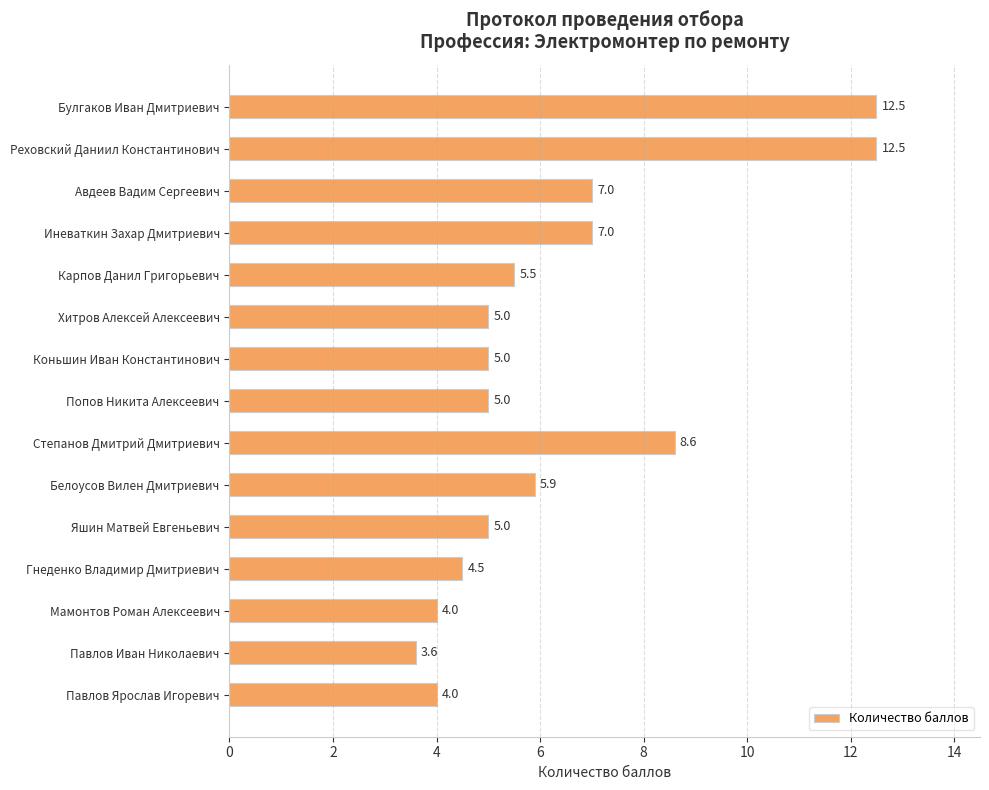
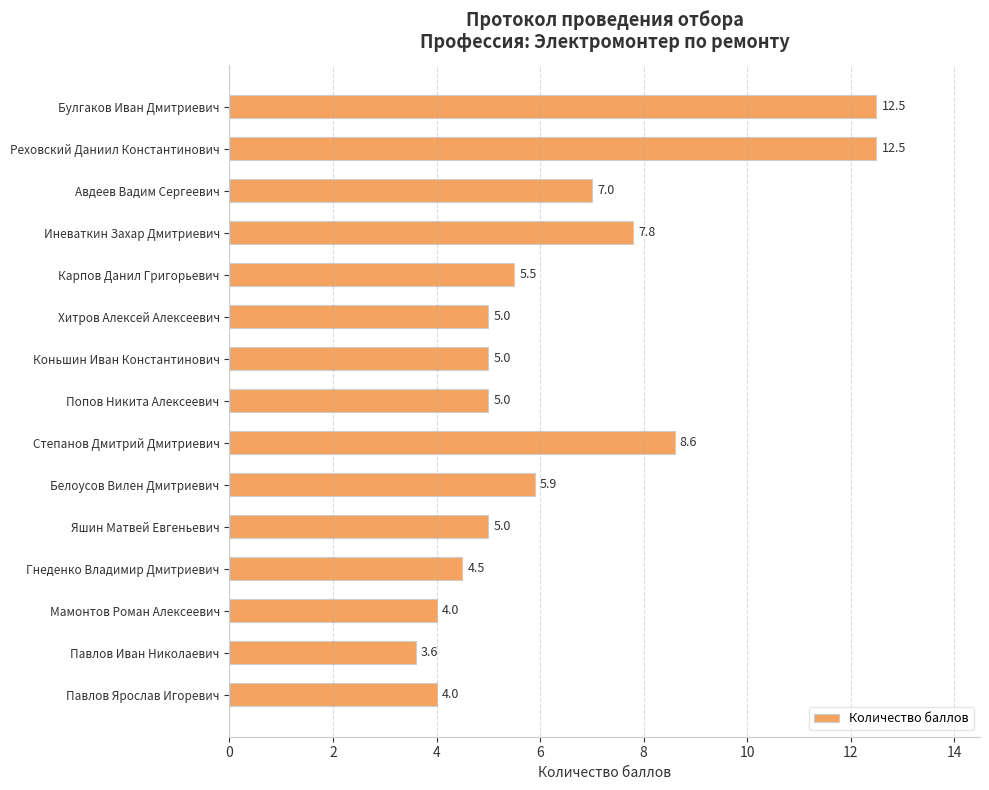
  {
    "Булгаков Иван Дмитриевич": 12.5,
    "Реховский Даниил Константинович": 12.5,
    "Авдеев Вадим Сергеевич": 7.0,
-   "Иневаткин Захар Дмитриевич": 7.0,
+   "Иневаткин Захар Дмитриевич": 7.8,
    "Карпов Данил Григорьевич": 5.5,
    "Хитров Алексей Алексеевич": 5.0,
    "Коньшин Иван Константинович": 5.0,
    "Попов Никита Алексеевич": 5.0,
    "Степанов Дмитрий Дмитриевич": 8.6,
    "Белоусов Вилен Дмитриевич": 5.9,
    "Яшин Матвей Евгеньевич": 5.0,
    "Гнеденко Владимир Дмитриевич": 4.5,
    "Мамонтов Роман Алексеевич": 4.0,
    "Павлов Иван Николаевич": 3.6,
    "Павлов Ярослав Игоревич": 4.0
  }
